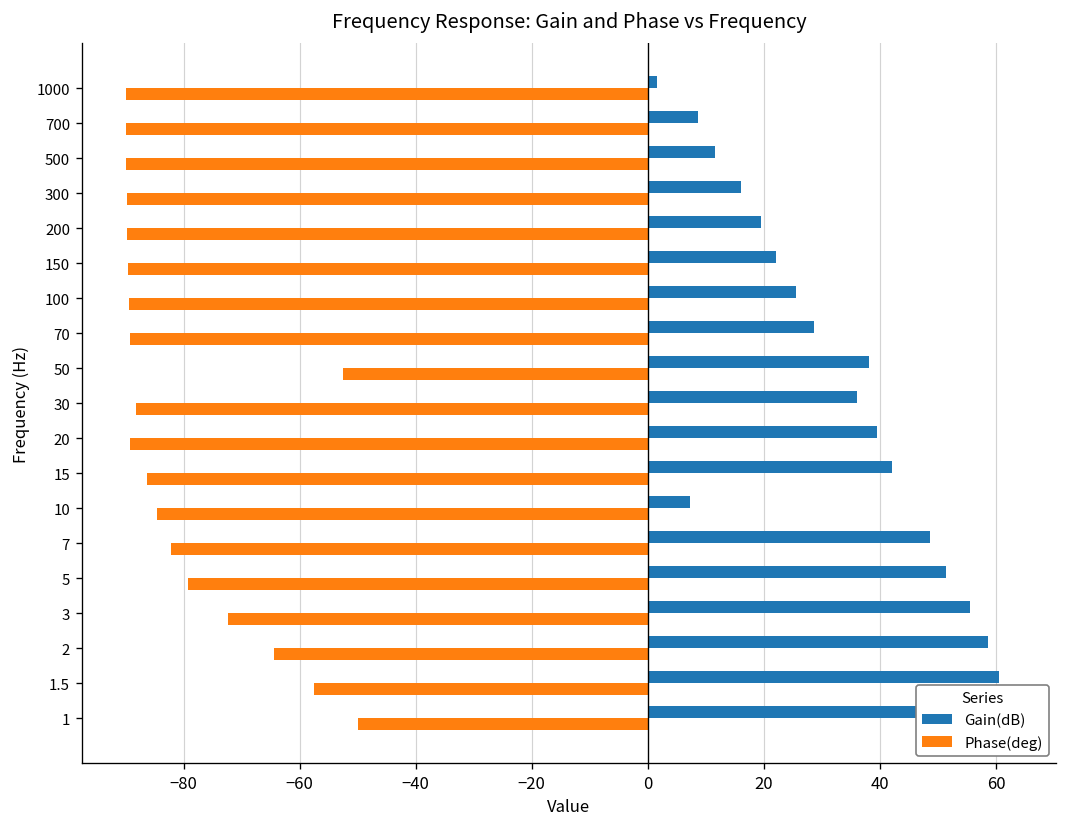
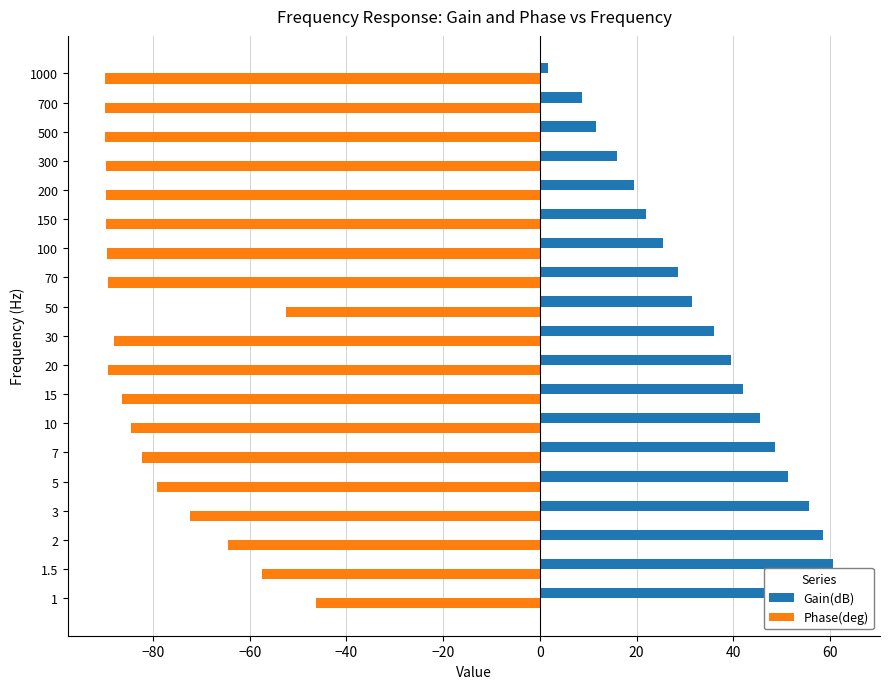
  {
    "Gain(dB)": {
      "1000": 2,
      "700": 9,
      "500": 12,
      "300": 16,
      "200": 20,
      "150": 22,
      "100": 26,
      "70": 29,
-     "50": 38,
+     "50": 32,
      "30": 36,
      "20": 40,
      "15": 42,
-     "10": 7,
+     "10": 46,
      "7": 49,
      "5": 51,
      "3": 56,
      "2": 59,
      "1.5": 61
    },
    "Phase(deg)": {
      "1000": -90,
      "700": -90,
      "500": -90,
      "300": -90,
      "200": -90,
      "150": -90,
      "100": -89,
      "70": -89,
      "50": -52,
      "30": -88,
      "20": -89,
      "15": -86,
      "10": -85,
      "7": -82,
      "5": -79,
      "3": -72,
      "2": -64,
      "1.5": -57,
-     "1": -50
+     "1": -46
    }
  }
